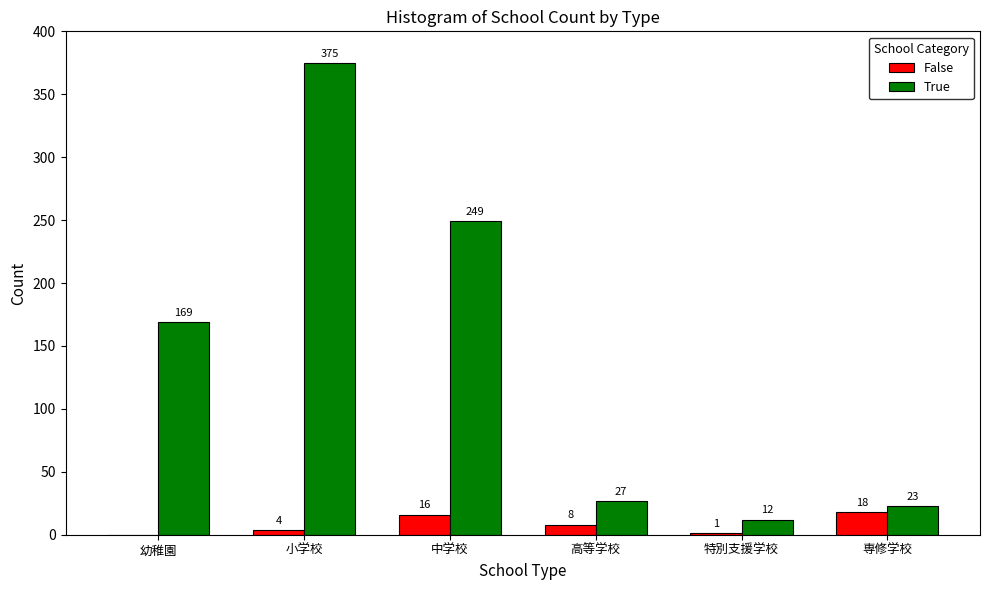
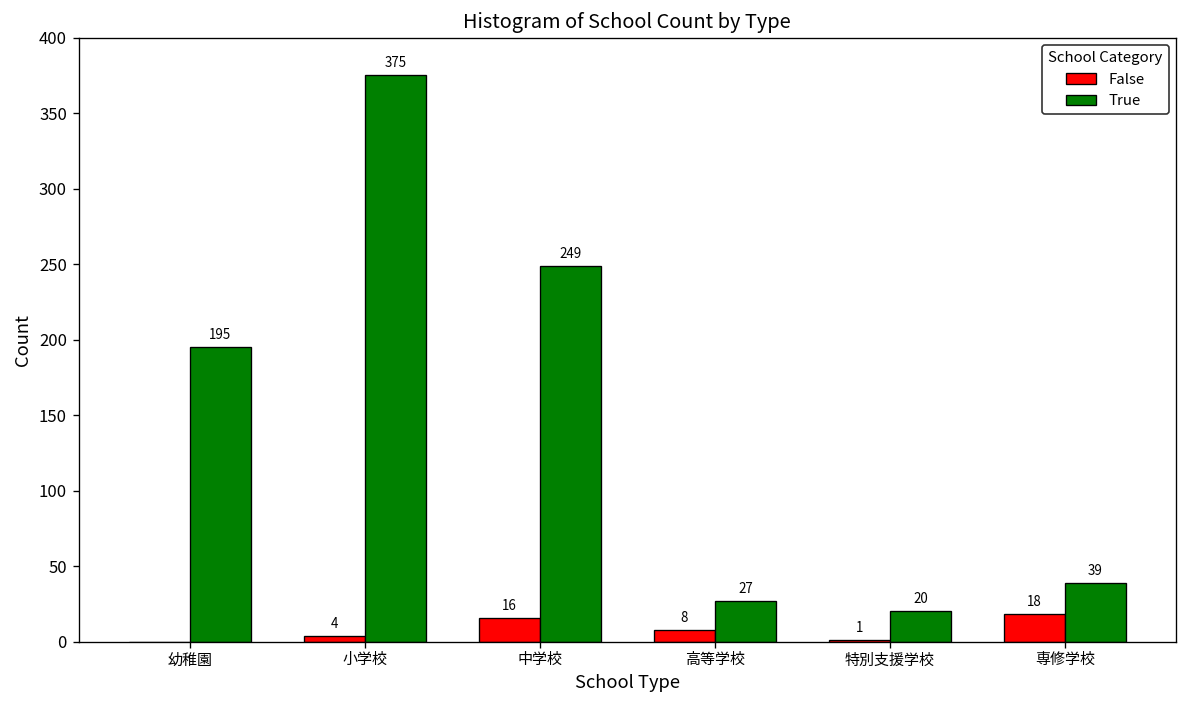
  {
    "False": {
      "小学校": 4,
      "中学校": 16,
      "高等学校": 8,
      "特別支援学校": 1,
      "専修学校": 18
    },
    "True": {
-     "幼稚園": 169,
+     "幼稚園": 195,
      "小学校": 375,
      "中学校": 249,
      "高等学校": 27,
-     "特別支援学校": 12,
-     "専修学校": 23
+     "特別支援学校": 20,
+     "専修学校": 39
    }
  }
